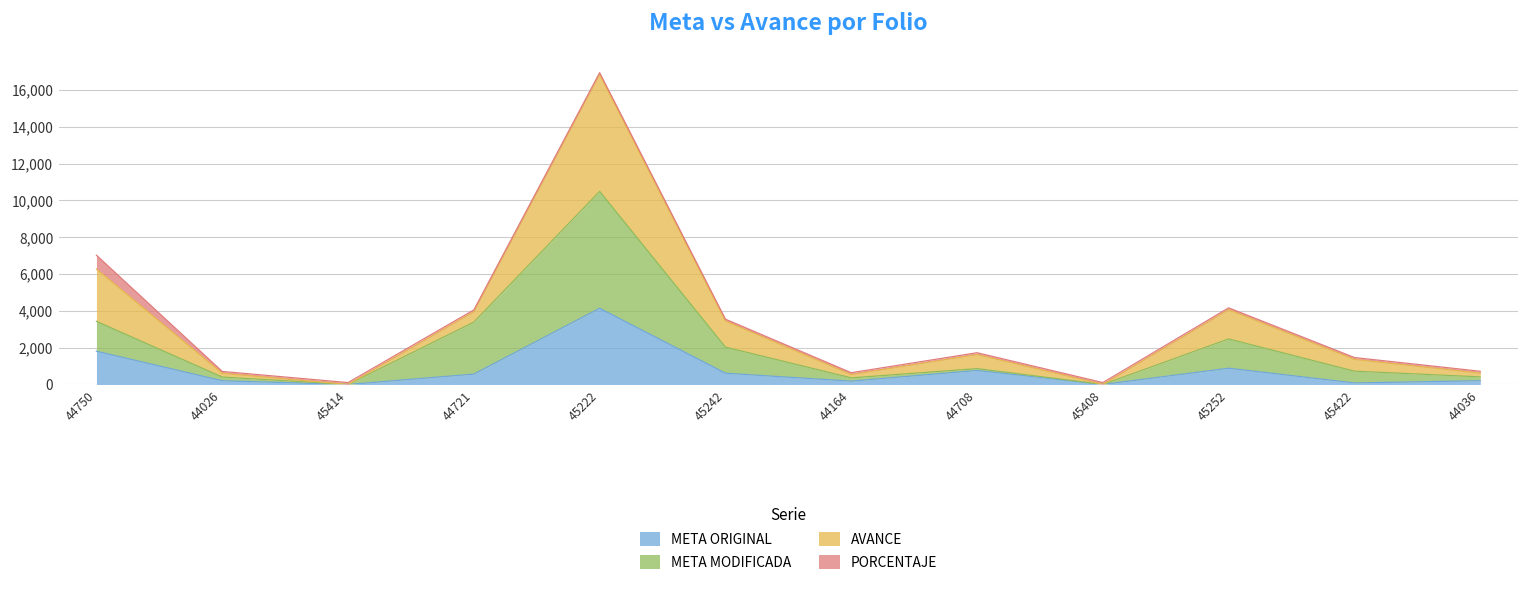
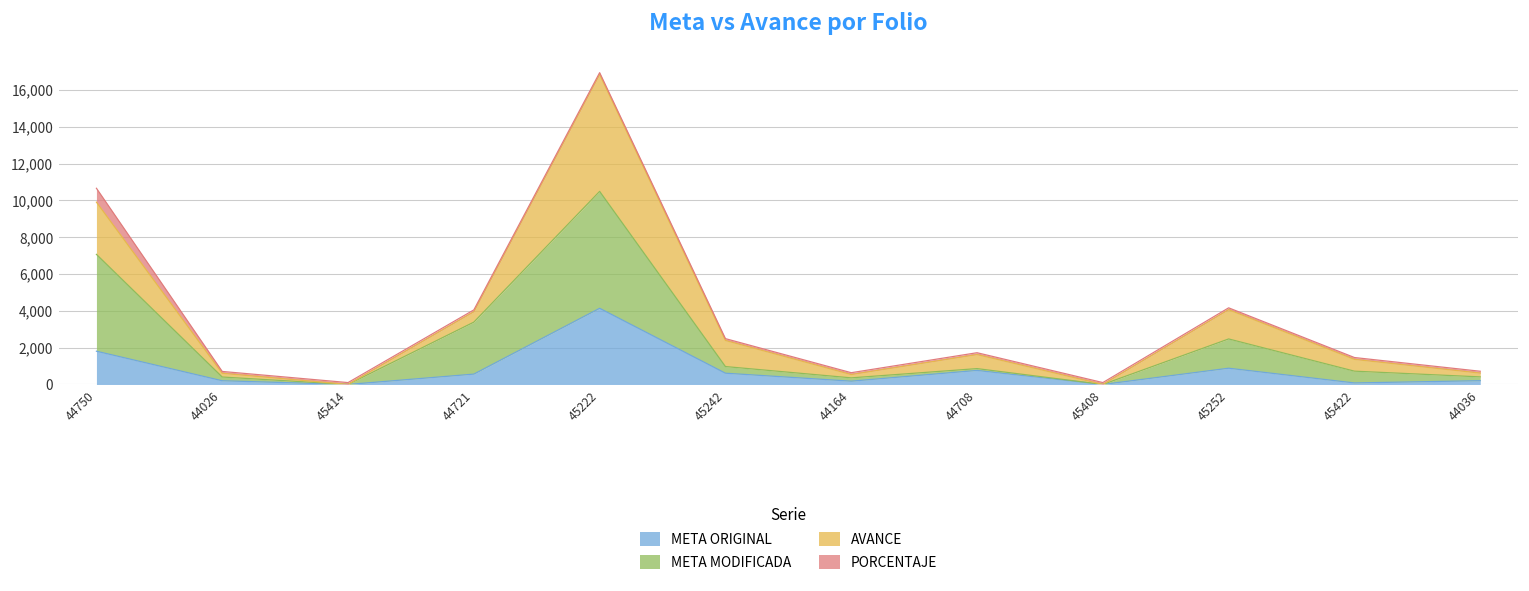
  {
    "META ORIGINAL": {
      "44750": "1,800",
      "44026": "200",
      "44721": "600",
      "45222": "4,100",
      "45242": "600",
      "44164": "200",
      "45252": "900",
      "45422": "100",
      "44036": "200"
    },
    "META MODIFICADA": {
-     "44750": "1,600",
+     "44750": "5,300",
      "44026": "200",
      "44721": "2,800",
      "45222": "6,300",
-     "45242": "1,400",
+     "45242": "400",
      "44164": "200",
      "45252": "1,600",
      "45422": "600",
      "44036": "200"
    },
    "AVANCE": {
      "44750": "2,800"
    },
    "PORCENTAJE": {
      "44750": "800"
    }
  }
